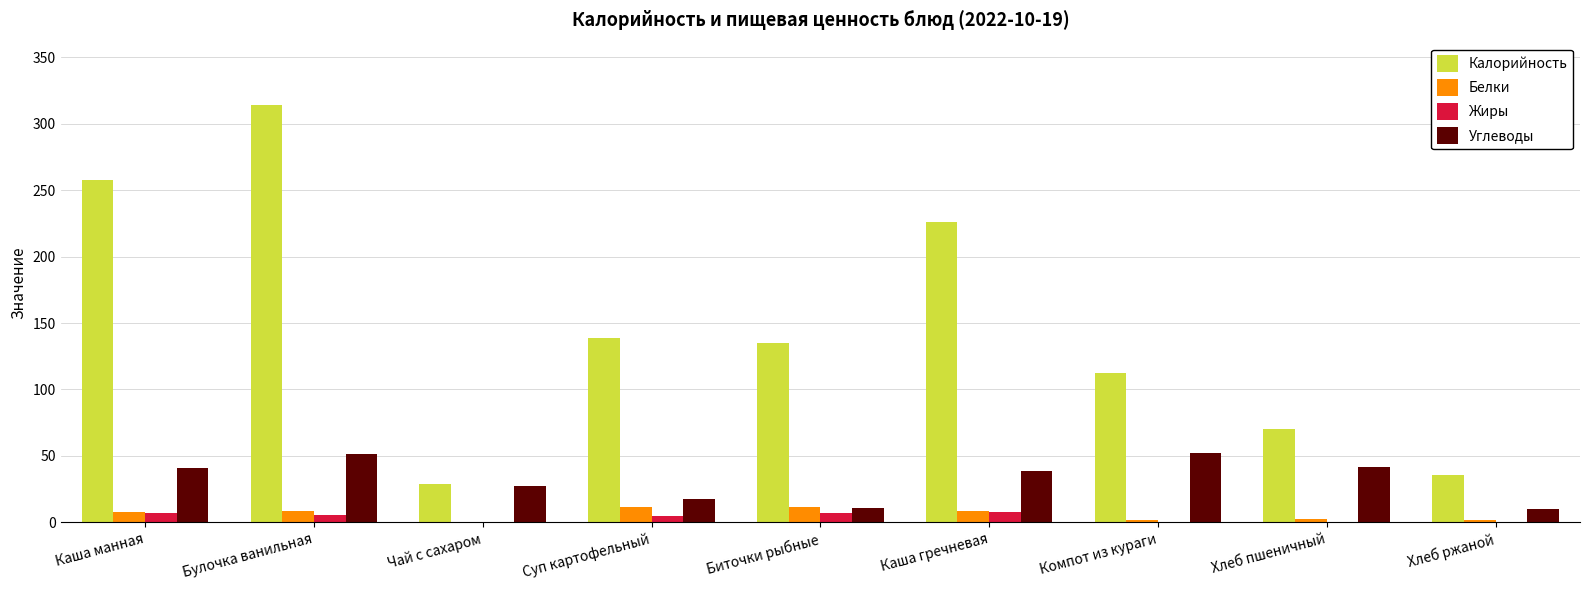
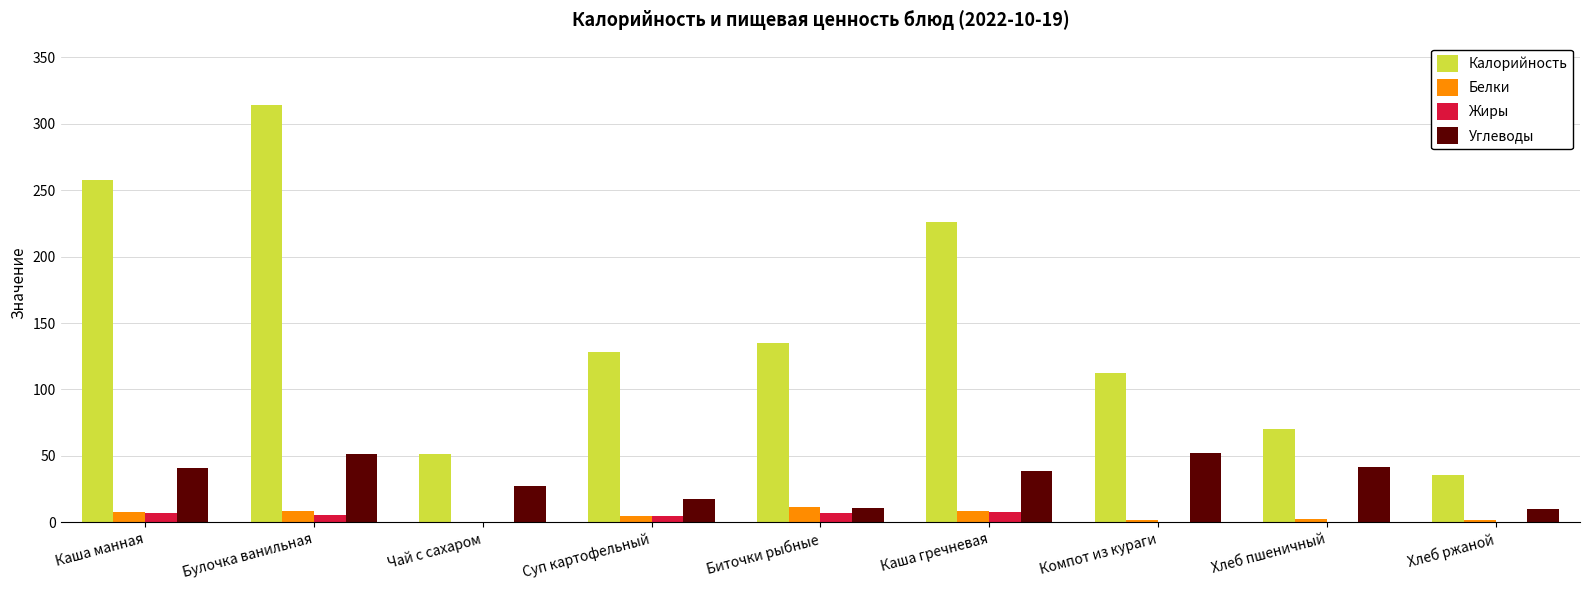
  {
    "Калорийность": {
      "Каша манная": 257,
      "Булочка ванильная": 314,
-     "Чай с сахаром": 28,
-     "Суп картофельный": 139,
+     "Чай с сахаром": 51,
+     "Суп картофельный": 128,
      "Биточки рыбные": 135,
      "Каша гречневая": 226,
      "Компот из кураги": 112,
      "Хлеб пшеничный": 71,
      "Хлеб ржаной": 36
    },
    "Белки": {
      "Каша манная": 8,
      "Булочка ванильная": 9,
-     "Суп картофельный": 11,
+     "Суп картофельный": 5,
      "Биточки рыбные": 11,
      "Каша гречневая": 9,
      "Компот из кураги": 2,
      "Хлеб пшеничный": 2,
      "Хлеб ржаной": 2
    },
    "Жиры": {
      "Каша манная": 7,
      "Булочка ванильная": 6,
      "Чай с сахаром": 0,
      "Суп картофельный": 5,
      "Биточки рыбные": 7,
      "Каша гречневая": 8
    },
    "Углеводы": {
      "Каша манная": 41,
      "Булочка ванильная": 51,
      "Чай с сахаром": 27,
      "Суп картофельный": 17,
      "Биточки рыбные": 11,
      "Каша гречневая": 39,
      "Компот из кураги": 52,
      "Хлеб пшеничный": 42,
      "Хлеб ржаной": 10
    }
  }
